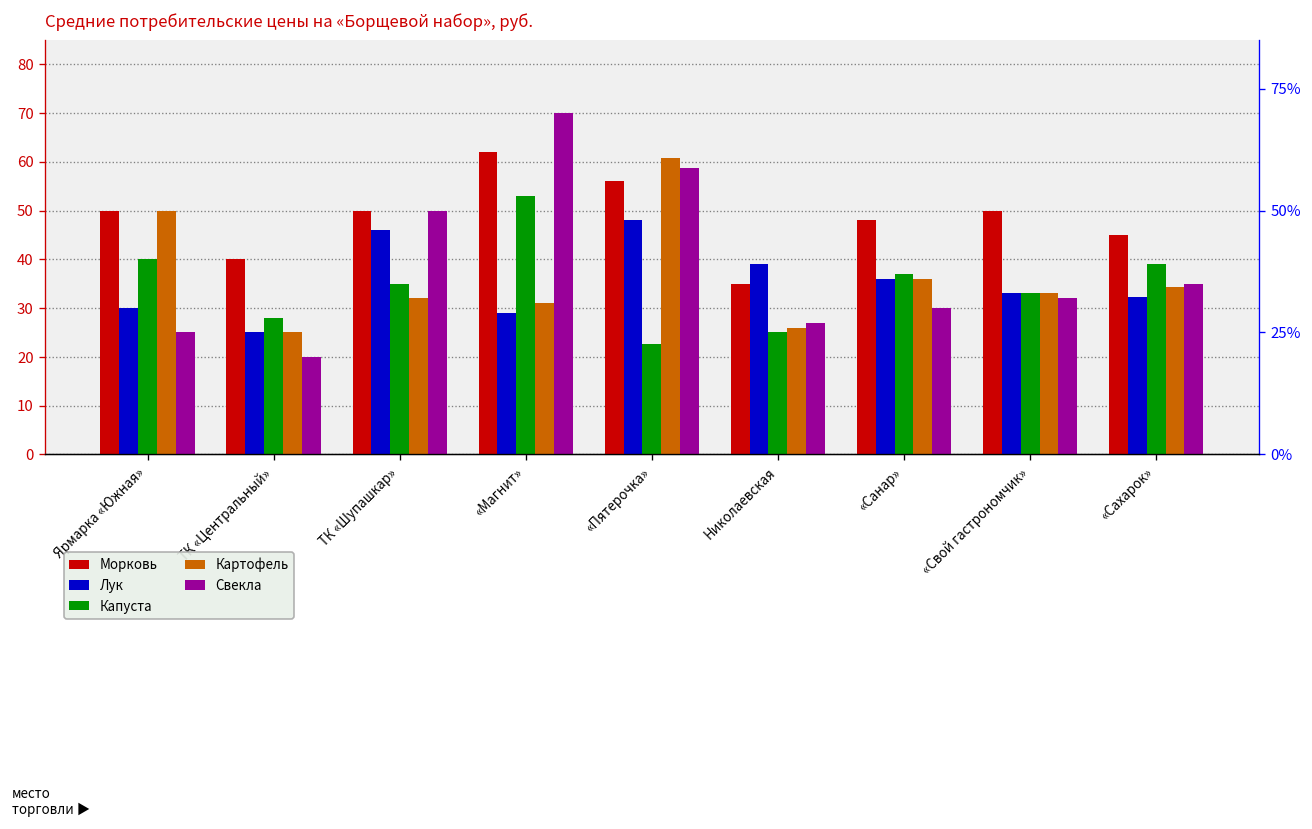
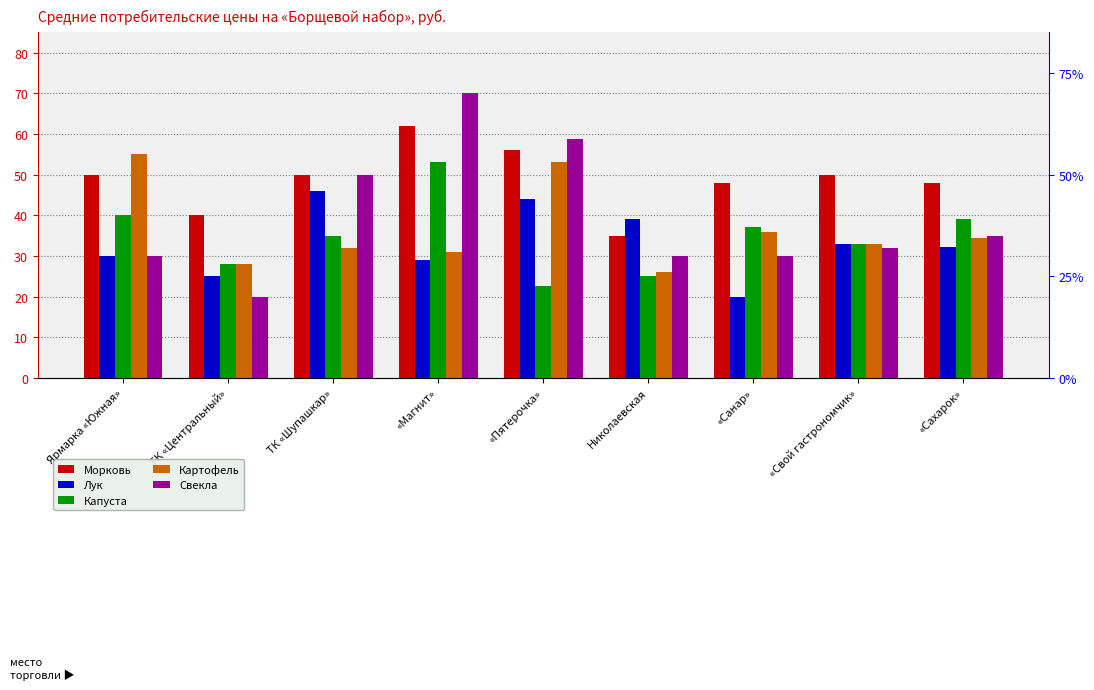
  {
    "Морковь": {
      "Ярмарка «Южная»": 50,
      "ТК «Центральный»": 40,
      "ТК «Шупашкар»": 50,
      "«Магнит»": 62,
      "«Пятерочка»": 56,
      "Николаевская": 35,
      "«Санар»": 48,
      "«Свой гастрономчик»": 50,
-     "«Сахарок»": 45
+     "«Сахарок»": 48
    },
    "Лук": {
      "Ярмарка «Южная»": 30,
      "ТК «Центральный»": 25,
      "ТК «Шупашкар»": 46,
      "«Магнит»": 29,
-     "«Пятерочка»": 48,
+     "«Пятерочка»": 44,
      "Николаевская": 39,
-     "«Санар»": 36,
+     "«Санар»": 20,
      "«Свой гастрономчик»": 33,
      "«Сахарок»": 32
    },
    "Капуста": {
      "Ярмарка «Южная»": 40,
      "ТК «Центральный»": 28,
      "ТК «Шупашкар»": 35,
      "«Магнит»": 53,
      "«Пятерочка»": 23,
      "Николаевская": 25,
      "«Санар»": 37,
      "«Свой гастрономчик»": 33,
      "«Сахарок»": 39
    },
    "Картофель": {
-     "Ярмарка «Южная»": 50,
-     "ТК «Центральный»": 25,
+     "Ярмарка «Южная»": 55,
+     "ТК «Центральный»": 28,
      "ТК «Шупашкар»": 32,
      "«Магнит»": 31,
-     "«Пятерочка»": 61,
+     "«Пятерочка»": 53,
      "Николаевская": 26,
      "«Санар»": 36,
      "«Свой гастрономчик»": 33,
      "«Сахарок»": 34
    },
    "Свекла": {
-     "Ярмарка «Южная»": 25,
+     "Ярмарка «Южная»": 30,
      "ТК «Центральный»": 20,
      "ТК «Шупашкар»": 50,
      "«Магнит»": 70,
      "«Пятерочка»": 59,
-     "Николаевская": 27,
+     "Николаевская": 30,
      "«Санар»": 30,
      "«Свой гастрономчик»": 32,
      "«Сахарок»": 35
    }
  }
